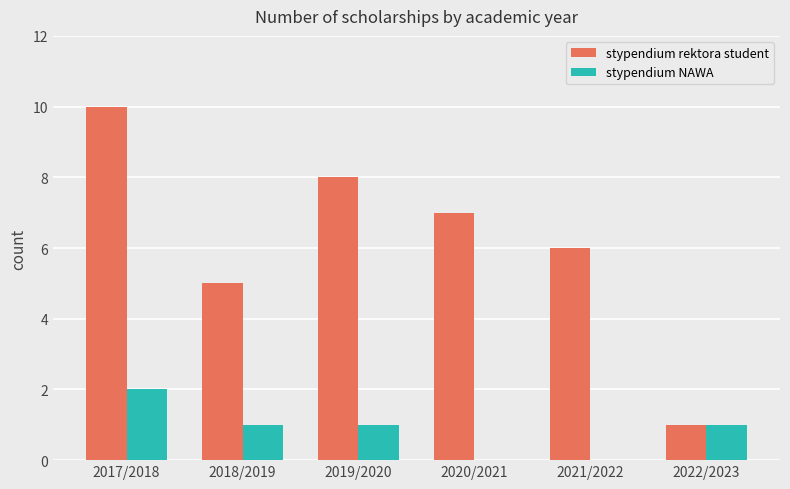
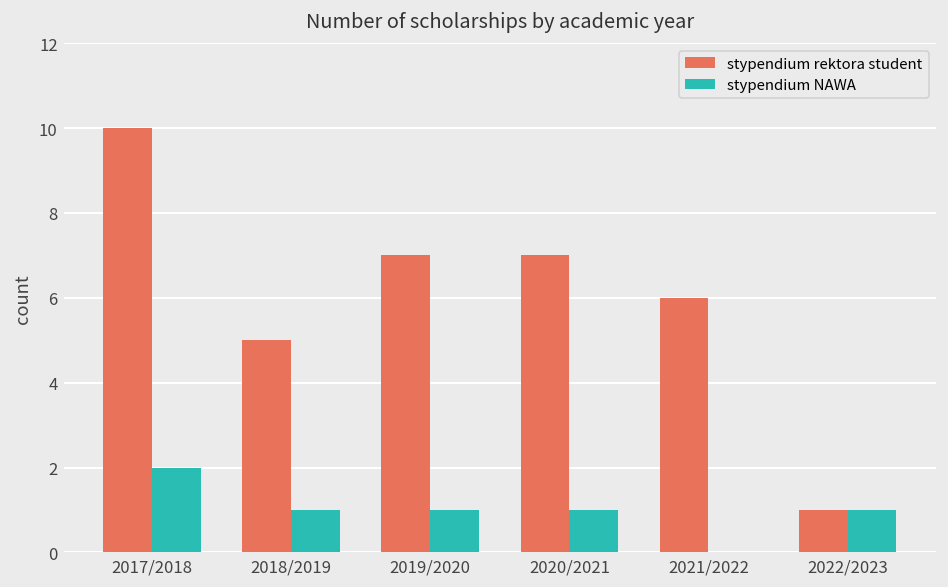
  {
    "stypendium rektora student": {
      "2017/2018": 10,
      "2018/2019": 5,
-     "2019/2020": 8,
+     "2019/2020": 7,
      "2020/2021": 7,
      "2021/2022": 6,
      "2022/2023": 1
    },
    "stypendium NAWA": {
      "2017/2018": 2,
      "2018/2019": 1,
      "2019/2020": 1,
-     "2020/2021": 0,
+     "2020/2021": 1,
      "2021/2022": 0,
      "2022/2023": 1
    }
  }
